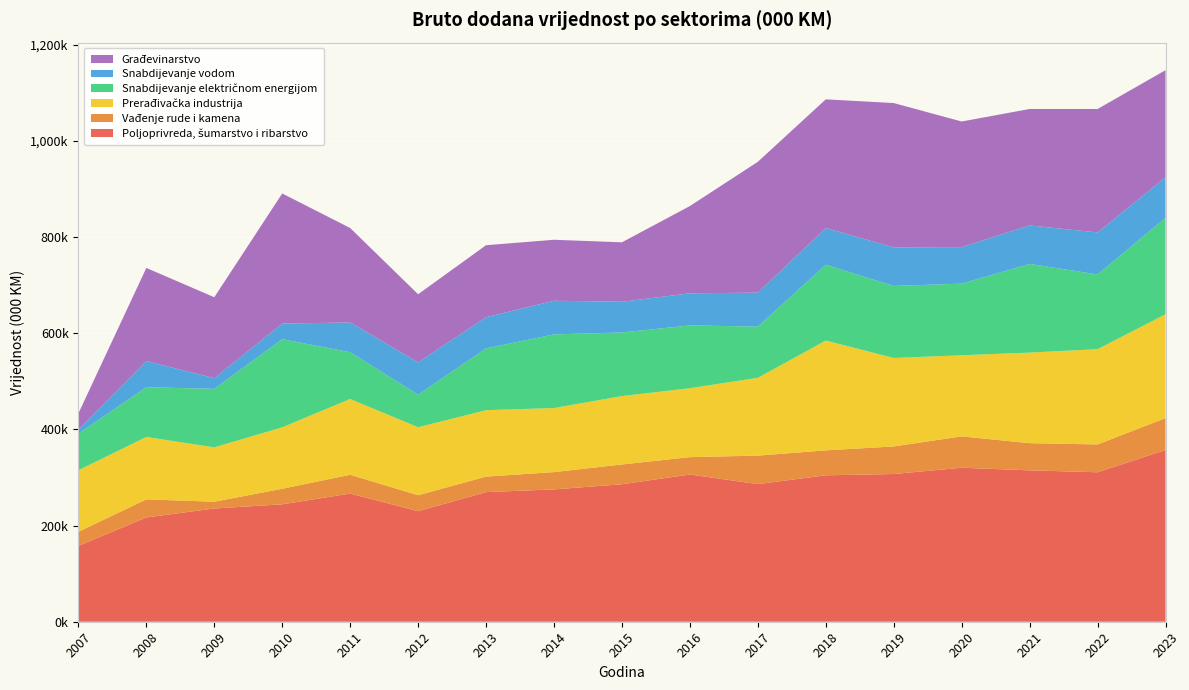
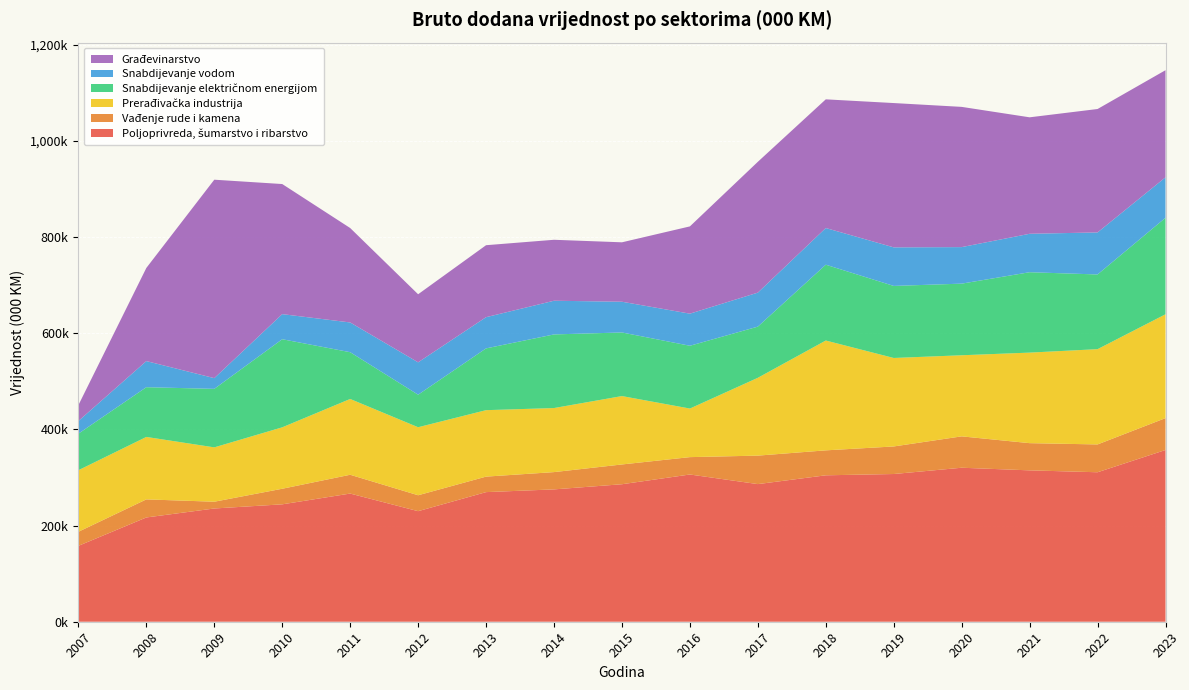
  {
    "Prerađivačka industrija": {
      "2007": "130,000",
      "2008": "130,000",
      "2009": "110,000",
      "2010": "130,000",
      "2011": "160,000",
      "2012": "140,000",
      "2013": "140,000",
      "2014": "130,000",
      "2015": "140,000",
-     "2016": "140,000",
+     "2016": "100,000",
      "2017": "160,000",
      "2018": "230,000",
      "2019": "180,000",
      "2020": "170,000",
      "2021": "190,000",
      "2022": "200,000",
      "2023": "220,000"
    },
    "Snabdijevanje električnom energijom": {
      "2007": "80,000",
      "2008": "100,000",
      "2009": "120,000",
      "2010": "180,000",
      "2011": "100,000",
      "2012": "70,000",
      "2013": "130,000",
      "2014": "150,000",
      "2015": "130,000",
      "2016": "130,000",
      "2017": "110,000",
      "2018": "160,000",
      "2019": "150,000",
      "2020": "150,000",
-     "2021": "180,000",
+     "2021": "170,000",
      "2022": "160,000",
      "2023": "200,000"
    },
    "Snabdijevanje vodom": {
-     "2007": "10,000",
+     "2007": "30,000",
      "2008": "50,000",
      "2009": "20,000",
-     "2010": "30,000",
+     "2010": "50,000",
      "2011": "60,000",
      "2012": "70,000",
      "2013": "60,000",
      "2014": "70,000",
      "2015": "60,000",
      "2016": "70,000",
      "2017": "70,000",
      "2018": "80,000",
      "2019": "80,000",
      "2020": "80,000",
      "2021": "80,000",
      "2022": "90,000",
      "2023": "80,000"
    },
    "Građevinarstvo": {
      "2007": "30,000",
      "2008": "190,000",
-     "2009": "170,000",
+     "2009": "410,000",
      "2010": "270,000",
      "2011": "200,000",
      "2012": "140,000",
      "2013": "150,000",
      "2014": "130,000",
      "2015": "120,000",
      "2016": "180,000",
      "2017": "270,000",
      "2018": "270,000",
      "2019": "300,000",
-     "2020": "260,000",
+     "2020": "290,000",
      "2021": "240,000",
      "2022": "260,000",
      "2023": "220,000"
    }
  }
